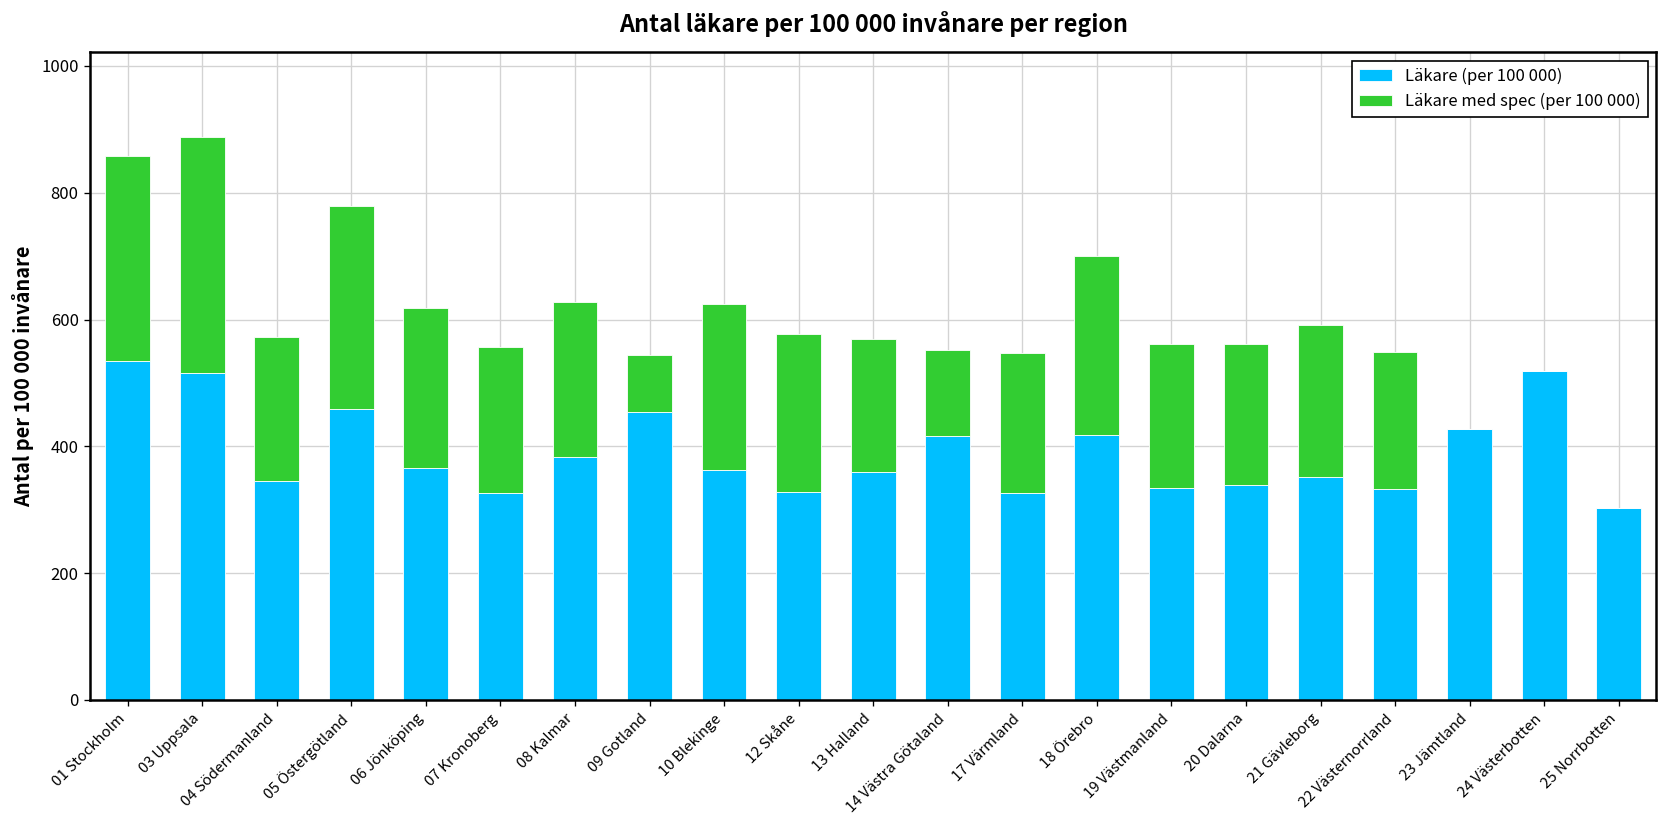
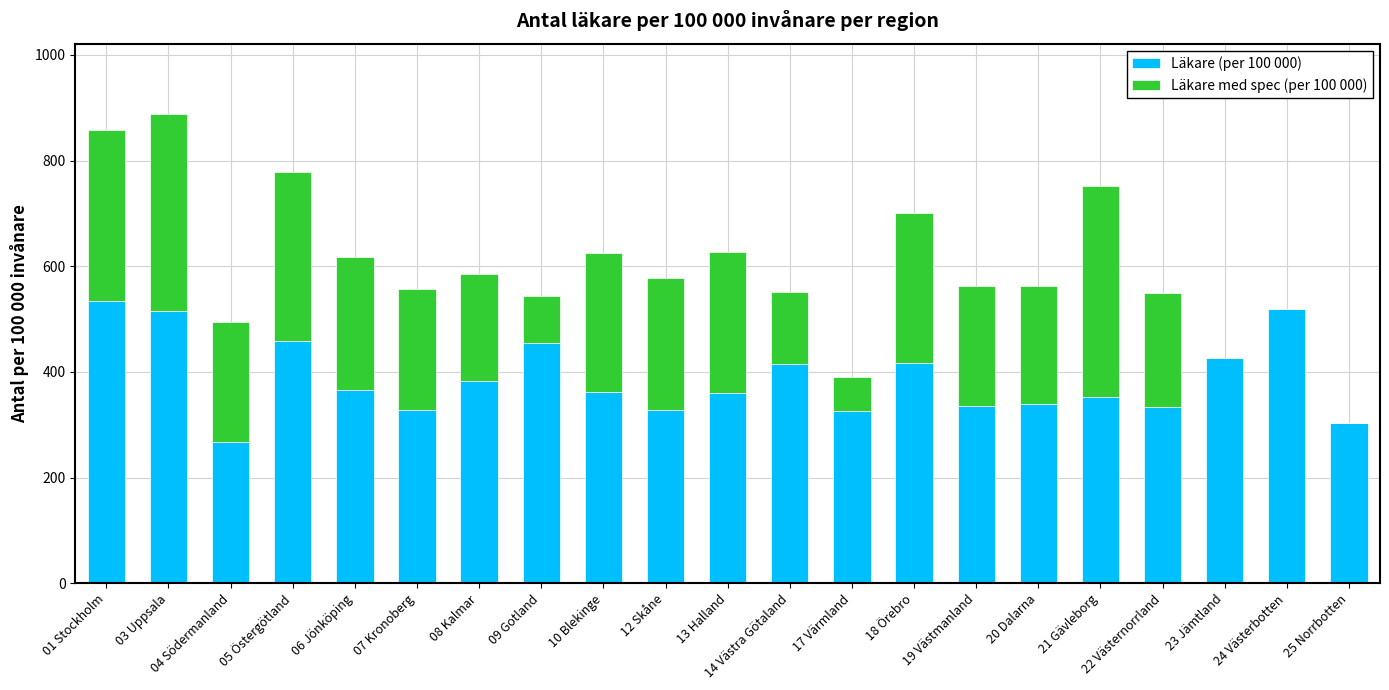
  {
    "Läkare (per 100 000)": {
      "01 Stockholm": 530,
      "03 Uppsala": 520,
-     "04 Södermanland": 350,
+     "04 Södermanland": 270,
      "05 Östergötland": 460,
      "06 Jönköping": 370,
      "07 Kronoberg": 330,
      "08 Kalmar": 380,
      "09 Gotland": 450,
      "10 Blekinge": 360,
      "12 Skåne": 330,
      "13 Halland": 360,
      "14 Västra Götaland": 420,
      "17 Värmland": 330,
      "18 Örebro": 420,
      "19 Västmanland": 330,
      "20 Dalarna": 340,
      "21 Gävleborg": 350,
      "22 Västernorrland": 330,
      "23 Jämtland": 430,
      "24 Västerbotten": 520,
      "25 Norrbotten": 300
    },
    "Läkare med spec (per 100 000)": {
      "01 Stockholm": 320,
      "03 Uppsala": 370,
      "04 Södermanland": 230,
      "05 Östergötland": 320,
      "06 Jönköping": 250,
      "07 Kronoberg": 230,
-     "08 Kalmar": 240,
+     "08 Kalmar": 200,
      "09 Gotland": 90,
      "10 Blekinge": 260,
      "12 Skåne": 250,
-     "13 Halland": 210,
+     "13 Halland": 270,
      "14 Västra Götaland": 140,
-     "17 Värmland": 220,
+     "17 Värmland": 60,
      "18 Örebro": 280,
      "19 Västmanland": 230,
      "20 Dalarna": 220,
-     "21 Gävleborg": 240,
+     "21 Gävleborg": 400,
      "22 Västernorrland": 220,
      "23 Jämtland": 0,
      "24 Västerbotten": 0,
      "25 Norrbotten": 0
    }
  }
